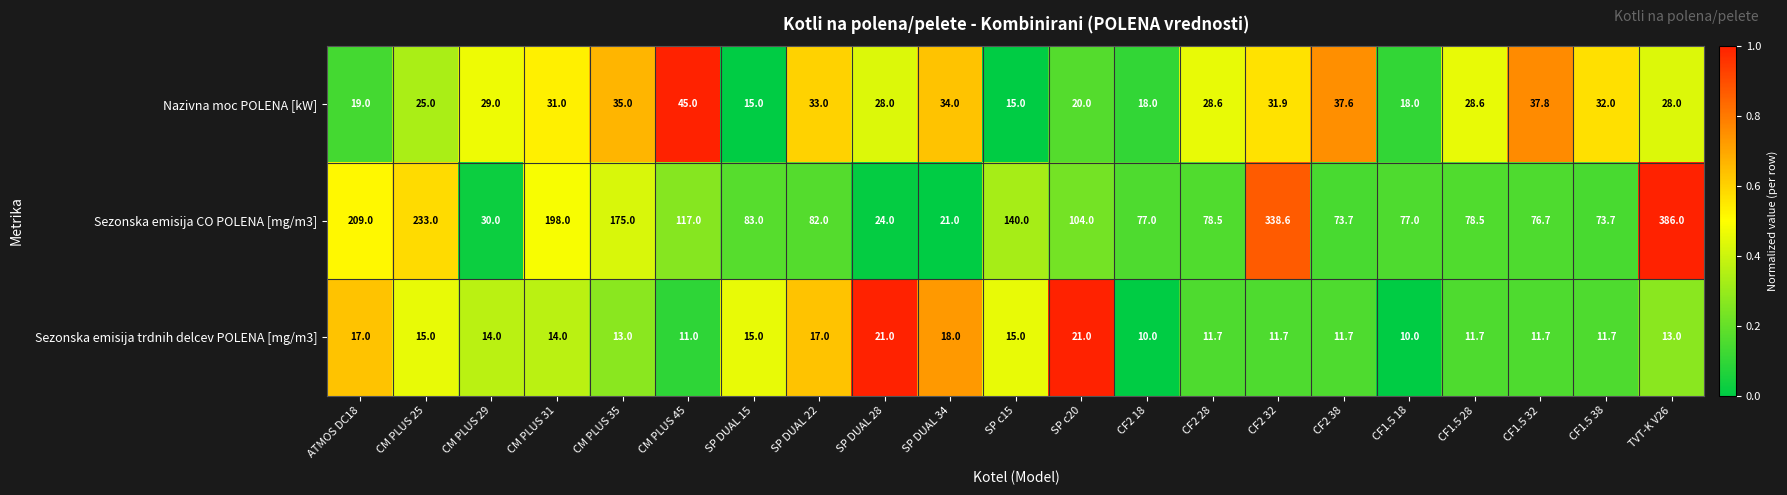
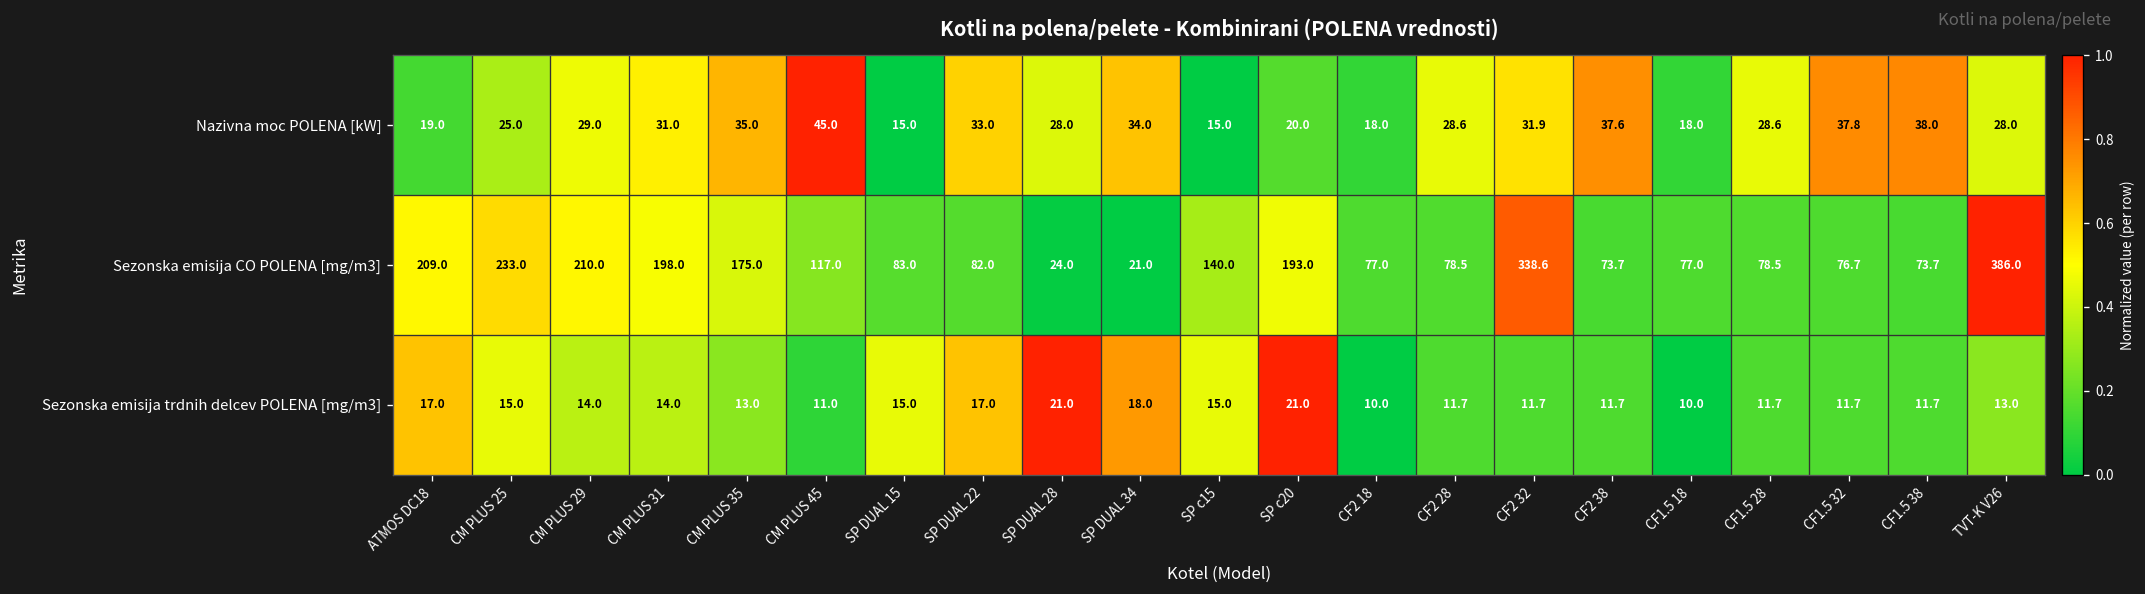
  {
    "Nazivna moc POLENA [kW]": {
      "ATMOS DC18": 19.0,
      "CM PLUS 25": 25.0,
      "CM PLUS 29": 29.0,
      "CM PLUS 31": 31.0,
      "CM PLUS 35": 35.0,
      "CM PLUS 45": 45.0,
      "SP DUAL 15": 15.0,
      "SP DUAL 22": 33.0,
      "SP DUAL 28": 28.0,
      "SP DUAL 34": 34.0,
      "SP c15": 15.0,
      "SP c20": 20.0,
      "CF2 18": 18.0,
      "CF2 28": 28.6,
      "CF2 32": 31.9,
      "CF2 38": 37.6,
      "CF1.5 18": 18.0,
      "CF1.5 28": 28.6,
      "CF1.5 32": 37.8,
-     "CF1.5 38": 32.0,
+     "CF1.5 38": 38.0,
      "TVT-K V26": 28.0
    },
    "Sezonska emisija CO POLENA [mg/m3]": {
      "ATMOS DC18": 209.0,
      "CM PLUS 25": 233.0,
-     "CM PLUS 29": 30.0,
+     "CM PLUS 29": 210.0,
      "CM PLUS 31": 198.0,
      "CM PLUS 35": 175.0,
      "CM PLUS 45": 117.0,
      "SP DUAL 15": 83.0,
      "SP DUAL 22": 82.0,
      "SP DUAL 28": 24.0,
      "SP DUAL 34": 21.0,
      "SP c15": 140.0,
-     "SP c20": 104.0,
+     "SP c20": 193.0,
      "CF2 18": 77.0,
      "CF2 28": 78.5,
      "CF2 32": 338.6,
      "CF2 38": 73.7,
      "CF1.5 18": 77.0,
      "CF1.5 28": 78.5,
      "CF1.5 32": 76.7,
      "CF1.5 38": 73.7,
      "TVT-K V26": 386.0
    },
    "Sezonska emisija trdnih delcev POLENA [mg/m3]": {
      "ATMOS DC18": 17.0,
      "CM PLUS 25": 15.0,
      "CM PLUS 29": 14.0,
      "CM PLUS 31": 14.0,
      "CM PLUS 35": 13.0,
      "CM PLUS 45": 11.0,
      "SP DUAL 15": 15.0,
      "SP DUAL 22": 17.0,
      "SP DUAL 28": 21.0,
      "SP DUAL 34": 18.0,
      "SP c15": 15.0,
      "SP c20": 21.0,
      "CF2 18": 10.0,
      "CF2 28": 11.7,
      "CF2 32": 11.7,
      "CF2 38": 11.7,
      "CF1.5 18": 10.0,
      "CF1.5 28": 11.7,
      "CF1.5 32": 11.7,
      "CF1.5 38": 11.7,
      "TVT-K V26": 13.0
    }
  }
